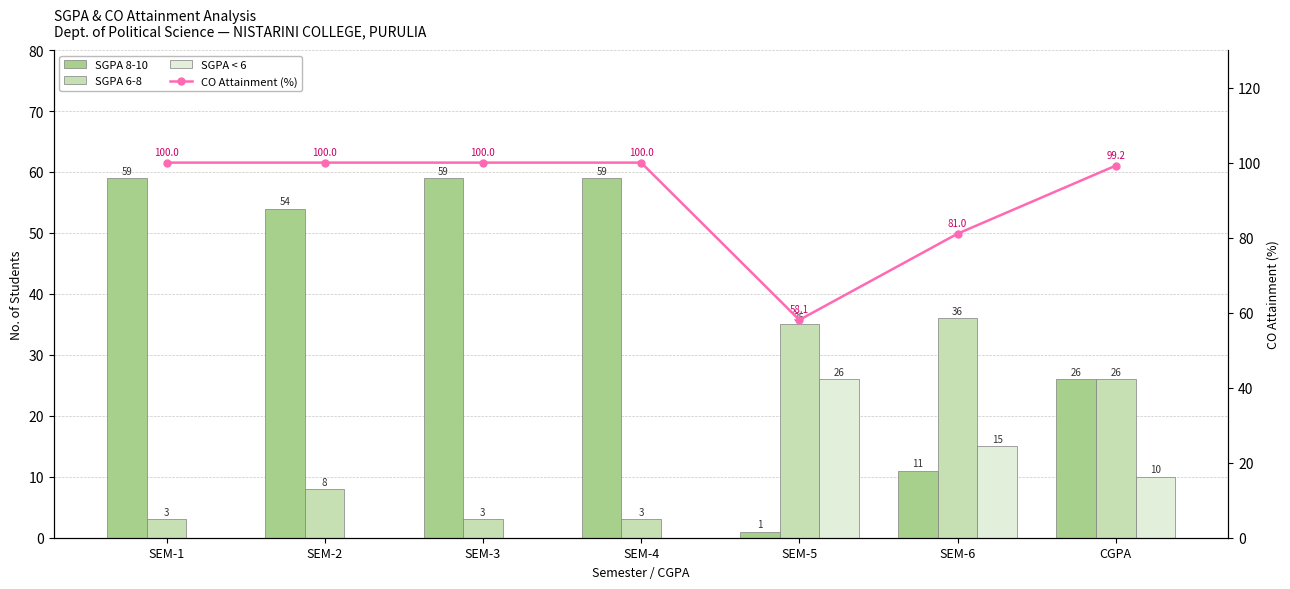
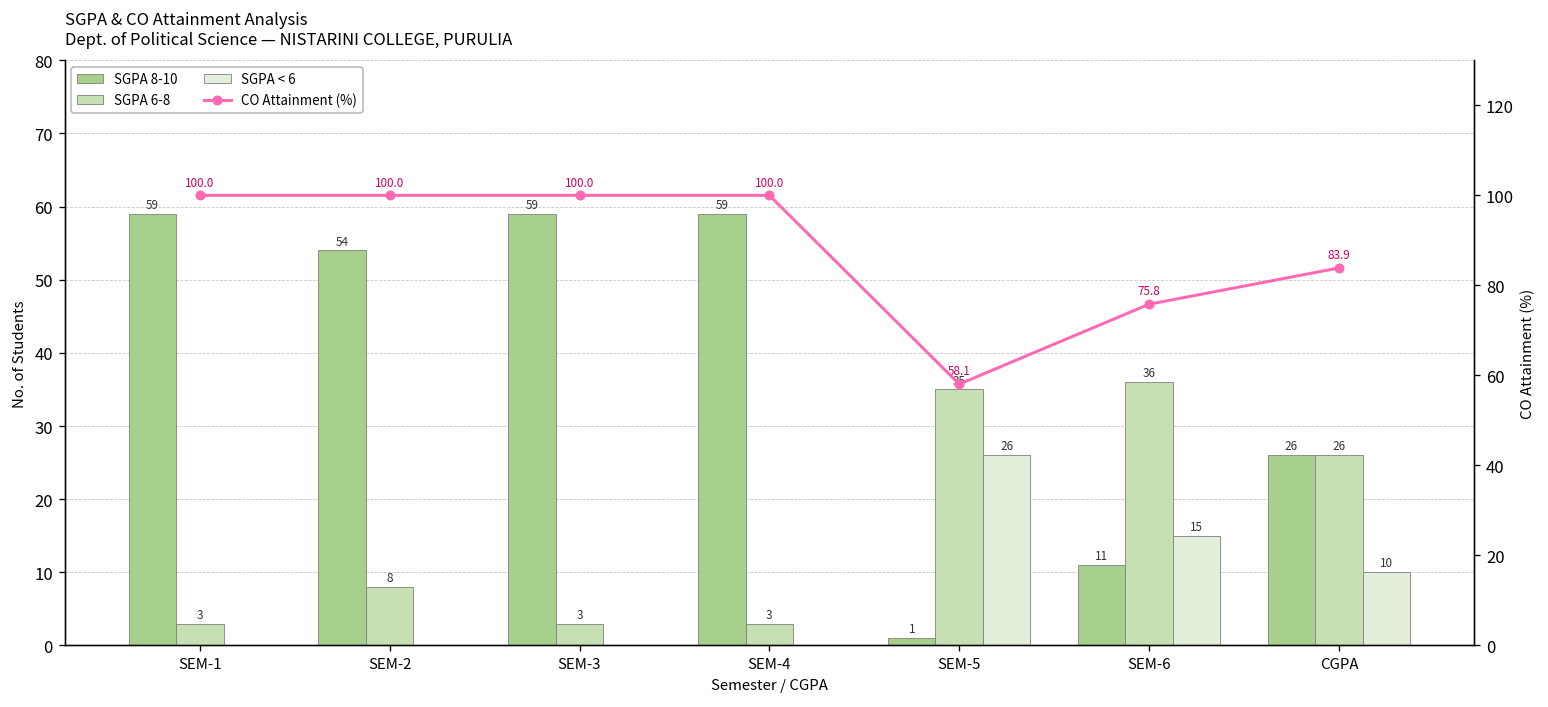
  {
    "CO Attainment (%)": {
      "SEM-1": 100.0,
      "SEM-2": 100.0,
      "SEM-3": 100.0,
      "SEM-4": 100.0,
      "SEM-5": 58.1,
-     "SEM-6": 81.0,
-     "CGPA": 99.2
+     "SEM-6": 75.8,
+     "CGPA": 83.9
    }
  }
